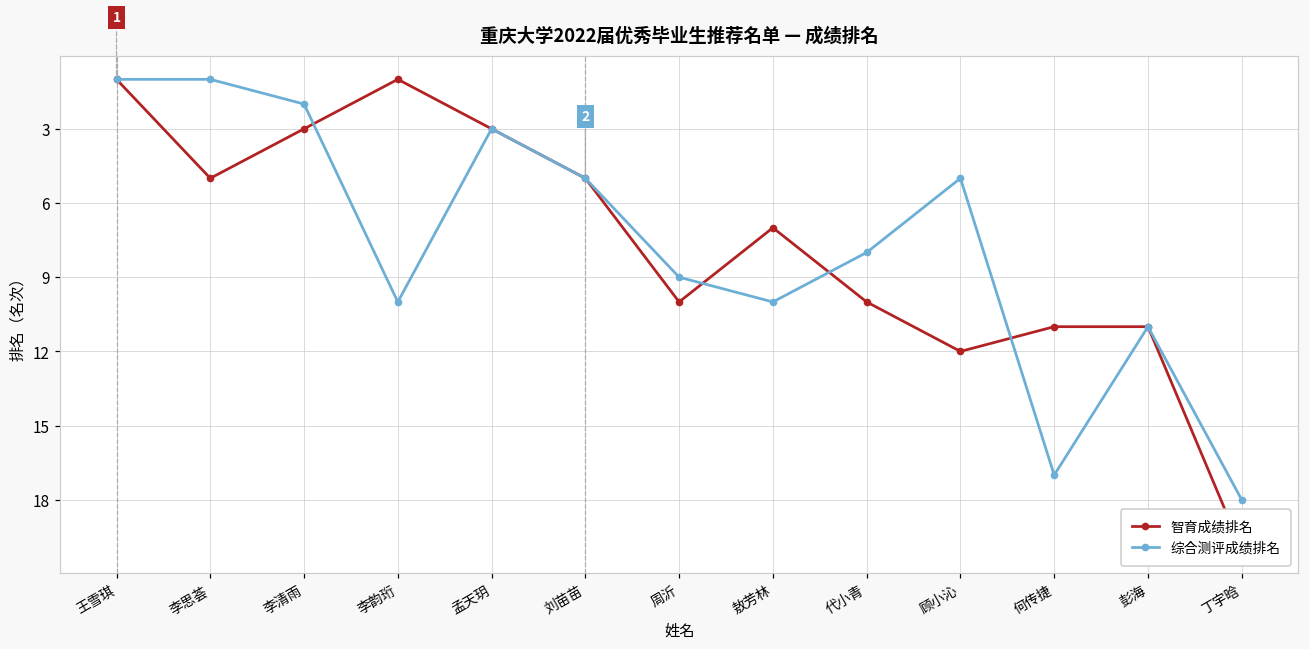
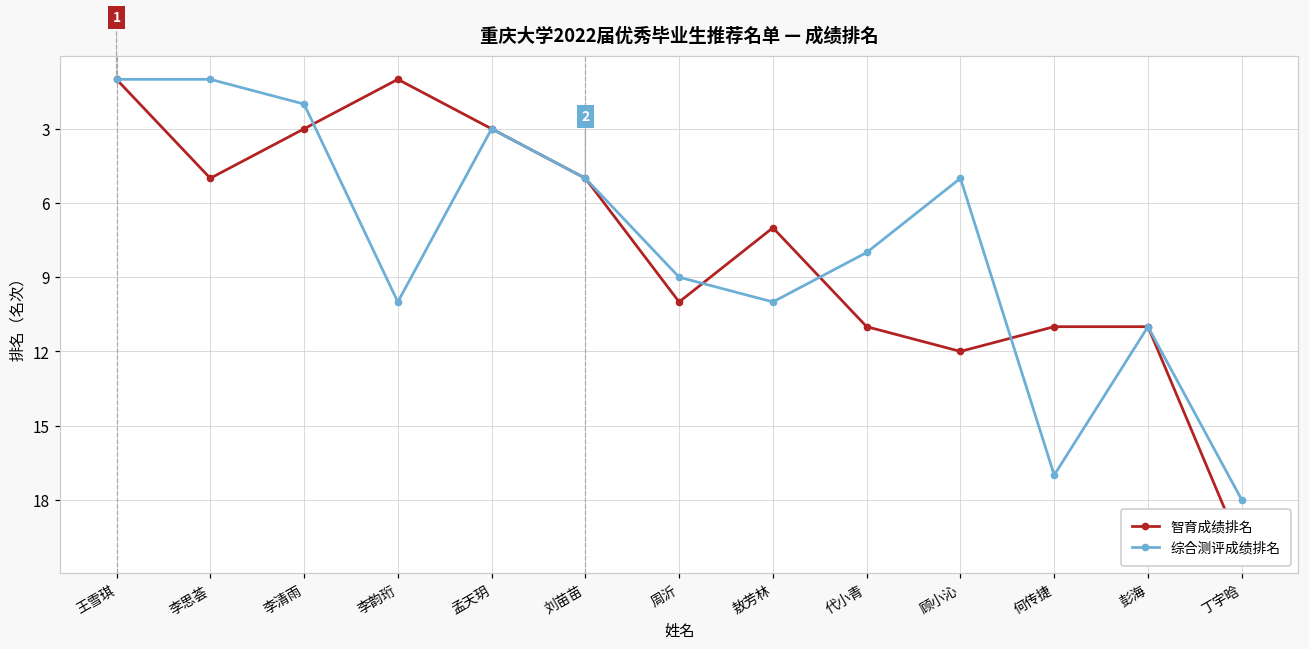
  {
    "智育成绩排名": {
      "李思荟": 5,
      "李清雨": 3,
      "李韵珩": 1,
      "周沂": 10,
      "敖芳林": 7,
-     "代小青": 10,
+     "代小青": 11,
      "顾小沁": 12,
      "何传捷": 11
    },
    "综合测评成绩排名": {
      "李思荟": 1,
      "李清雨": 2,
      "李韵珩": 10,
      "周沂": 9,
      "敖芳林": 10,
      "代小青": 8,
      "顾小沁": 5,
      "何传捷": 17,
      "丁宇晗": 18
    }
  }
